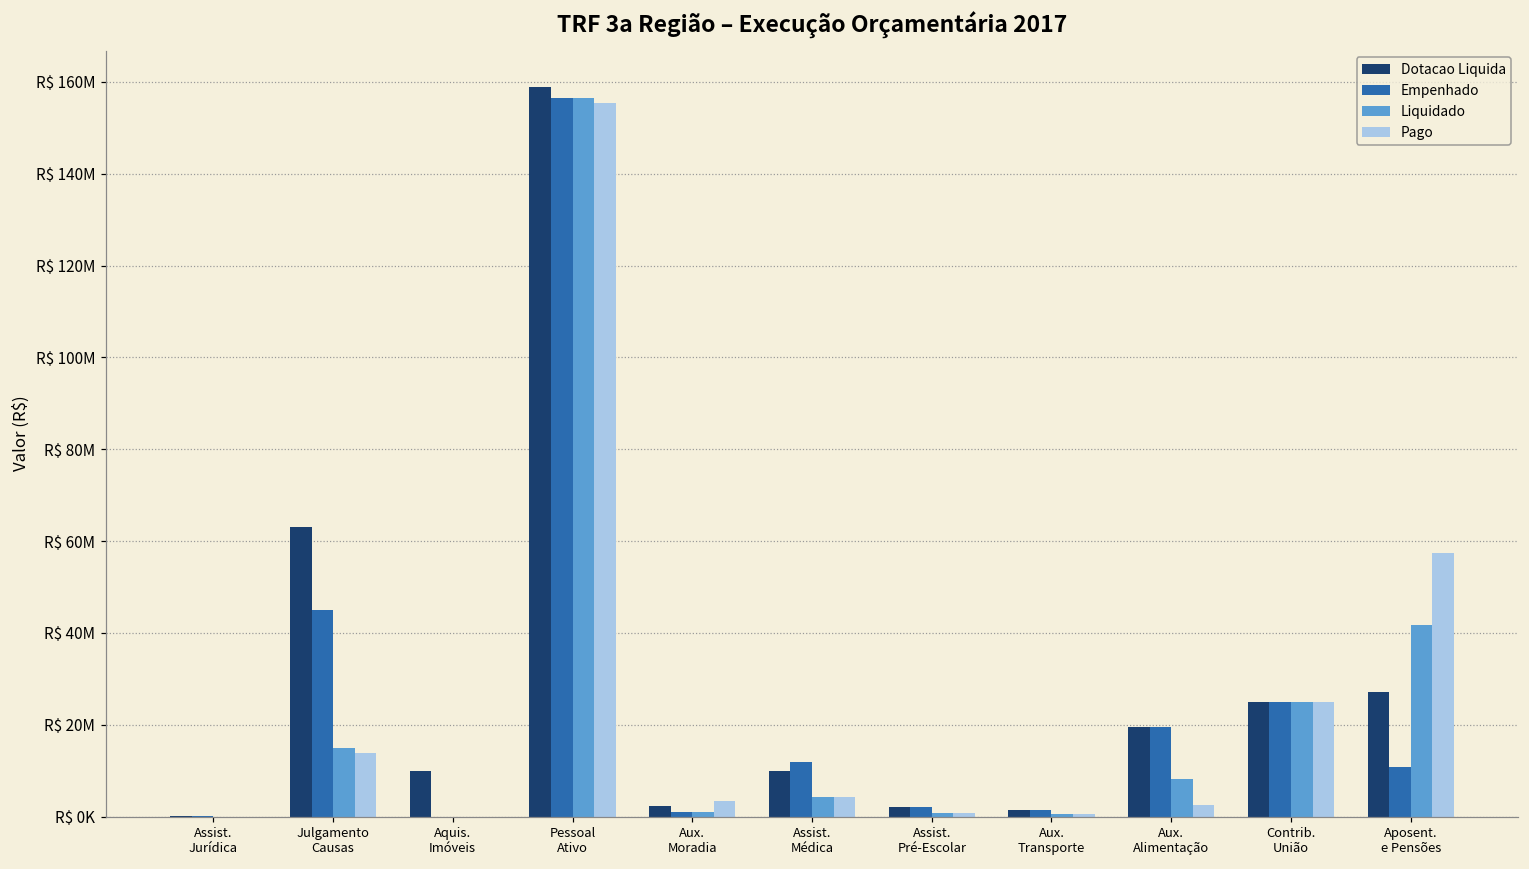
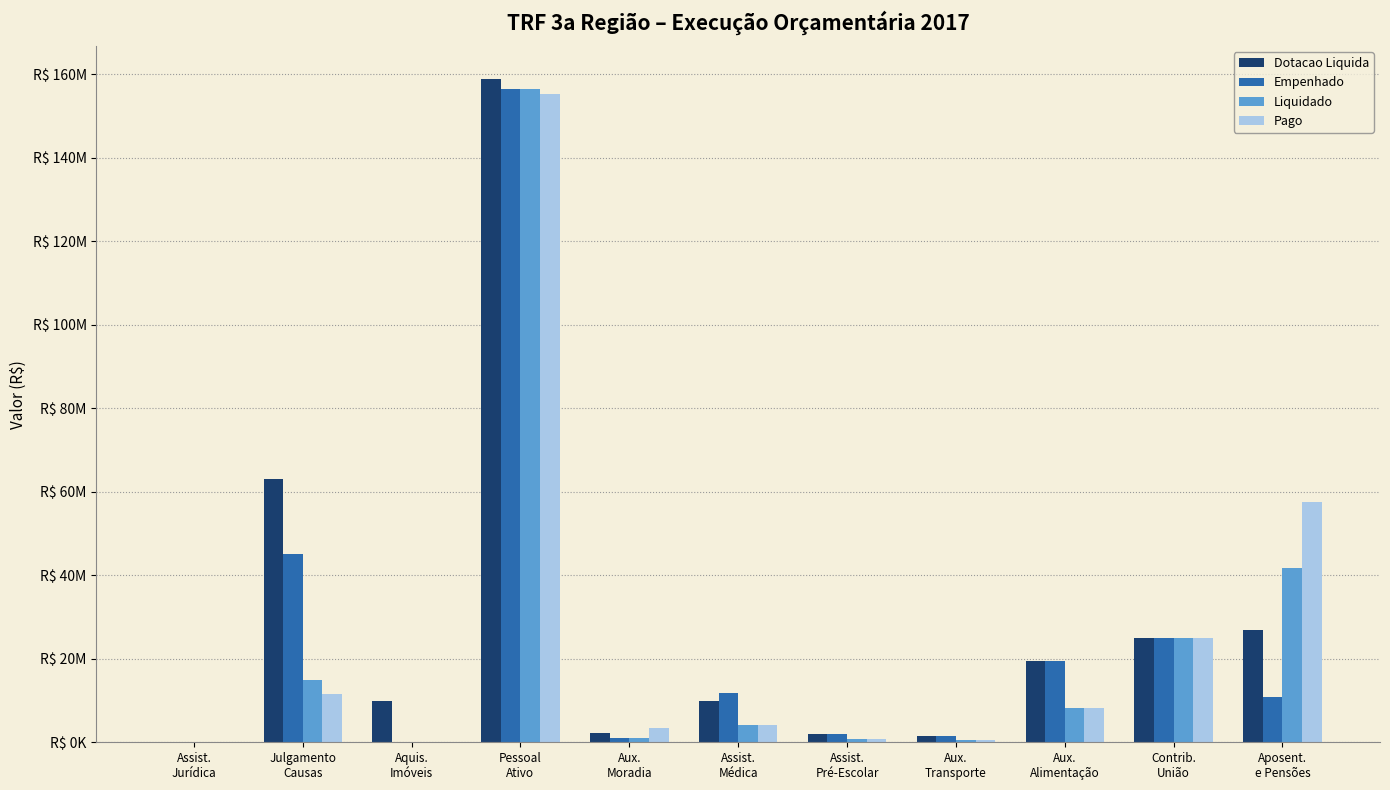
  {
    "Dotacao Liquida": {
      "Julgamento Causas": "R$ 63000000",
      "Aquis. Imóveis": "R$ 10000000",
      "Pessoal Ativo": "R$ 159000000",
      "Aux. Moradia": "R$ 2000000",
      "Assist. Médica": "R$ 10000000",
      "Assist. Pré-Escolar": "R$ 2000000",
      "Aux. Transporte": "R$ 1000000",
      "Aux. Alimentação": "R$ 19000000",
      "Contrib. União": "R$ 25000000",
      "Aposent. e Pensões": "R$ 27000000"
    },
    "Empenhado": {
      "Julgamento Causas": "R$ 45000000",
      "Aquis. Imóveis": "R$ 0",
      "Pessoal Ativo": "R$ 157000000",
      "Aux. Moradia": "R$ 1000000",
      "Assist. Médica": "R$ 12000000",
      "Assist. Pré-Escolar": "R$ 2000000",
      "Aux. Transporte": "R$ 1000000",
      "Aux. Alimentação": "R$ 19000000",
      "Contrib. União": "R$ 25000000",
      "Aposent. e Pensões": "R$ 11000000"
    },
    "Liquidado": {
      "Julgamento Causas": "R$ 15000000",
      "Aquis. Imóveis": "R$ 0",
      "Pessoal Ativo": "R$ 157000000",
      "Aux. Moradia": "R$ 1000000",
      "Assist. Médica": "R$ 4000000",
      "Assist. Pré-Escolar": "R$ 1000000",
      "Aux. Alimentação": "R$ 8000000",
      "Contrib. União": "R$ 25000000",
      "Aposent. e Pensões": "R$ 42000000"
    },
    "Pago": {
-     "Julgamento Causas": "R$ 14000000",
+     "Julgamento Causas": "R$ 12000000",
      "Aquis. Imóveis": "R$ 0",
      "Pessoal Ativo": "R$ 155000000",
      "Aux. Moradia": "R$ 3000000",
      "Assist. Médica": "R$ 4000000",
      "Assist. Pré-Escolar": "R$ 1000000",
-     "Aux. Alimentação": "R$ 2000000",
+     "Aux. Alimentação": "R$ 8000000",
      "Contrib. União": "R$ 25000000",
      "Aposent. e Pensões": "R$ 57000000"
    }
  }
